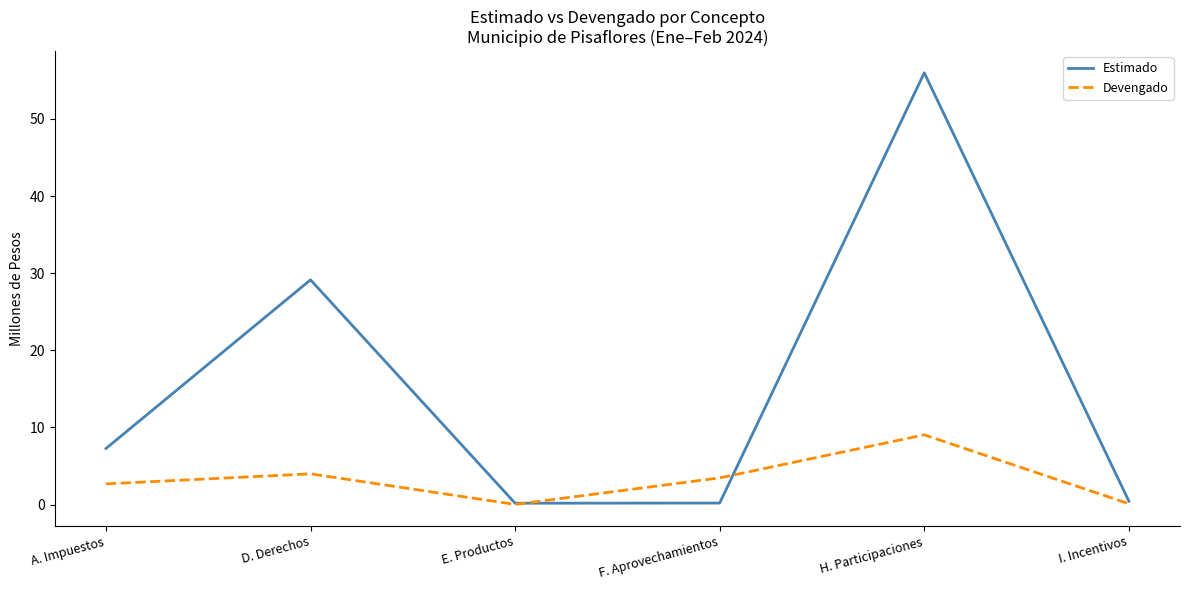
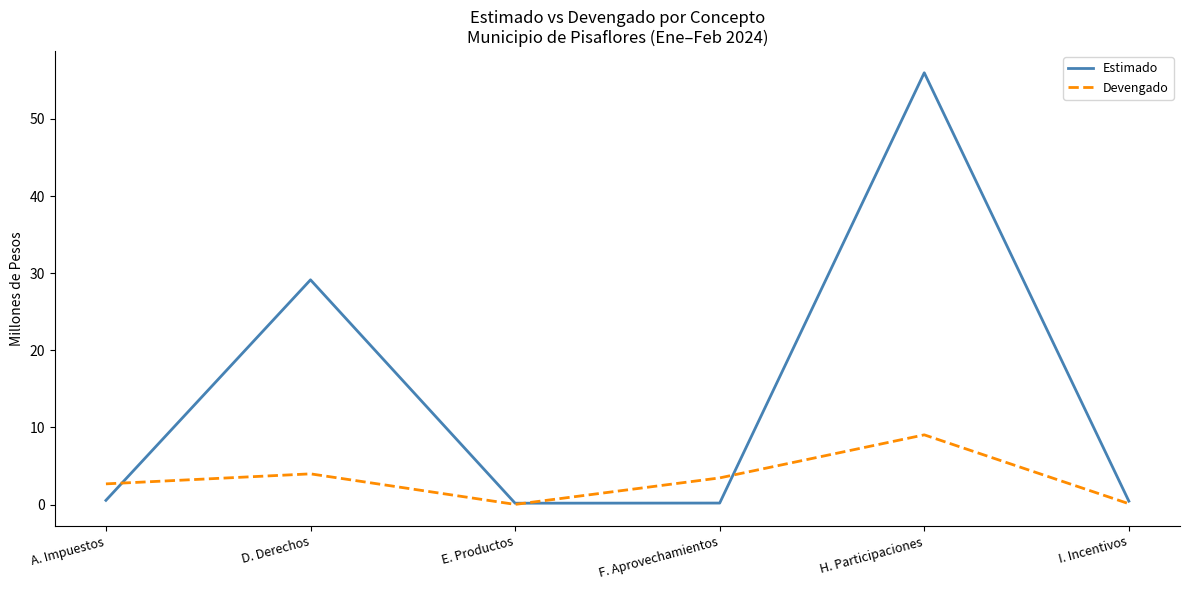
  {
    "Estimado": {
-     "A. Impuestos": 7,
+     "A. Impuestos": 1,
      "D. Derechos": 29,
      "F. Aprovechamientos": 0,
      "H. Participaciones": 56,
      "I. Incentivos": 0
    },
    "Devengado": {
      "A. Impuestos": 3,
      "D. Derechos": 4,
      "F. Aprovechamientos": 3,
      "H. Participaciones": 9,
      "I. Incentivos": 0
    }
  }
